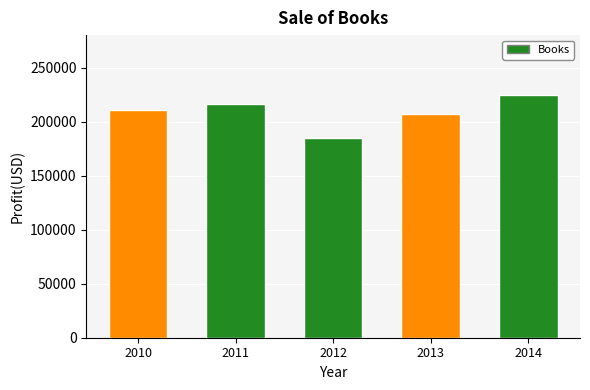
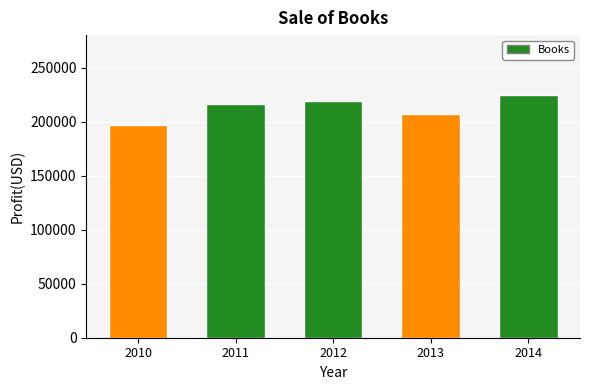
  {
-   "2010": 211000,
+   "2010": 197000,
    "2011": 216000,
-   "2012": 185000,
+   "2012": 219000,
    "2013": 207000,
    "2014": 224000
  }
